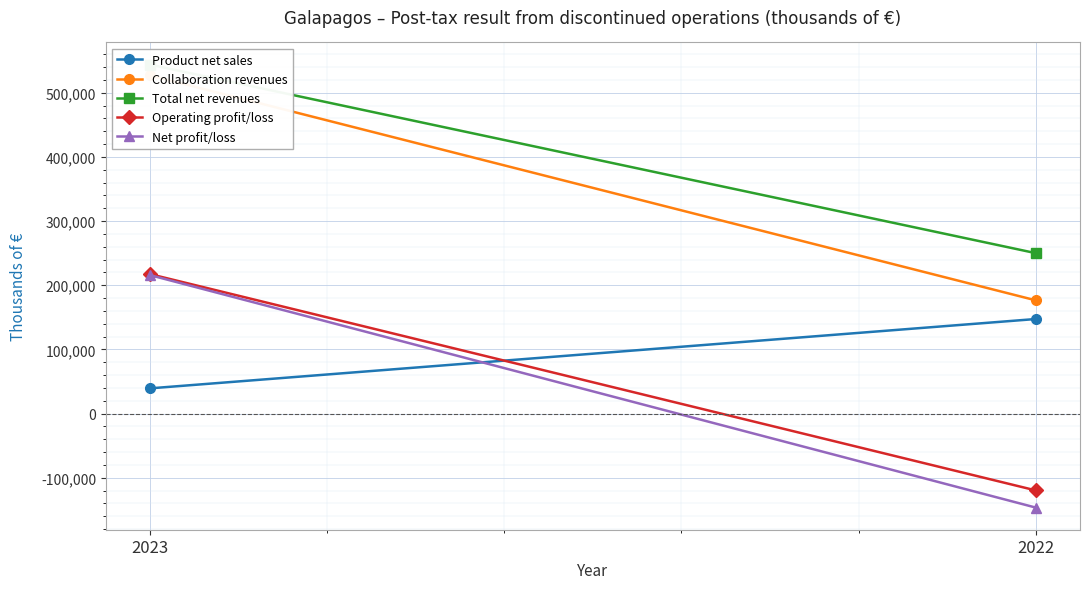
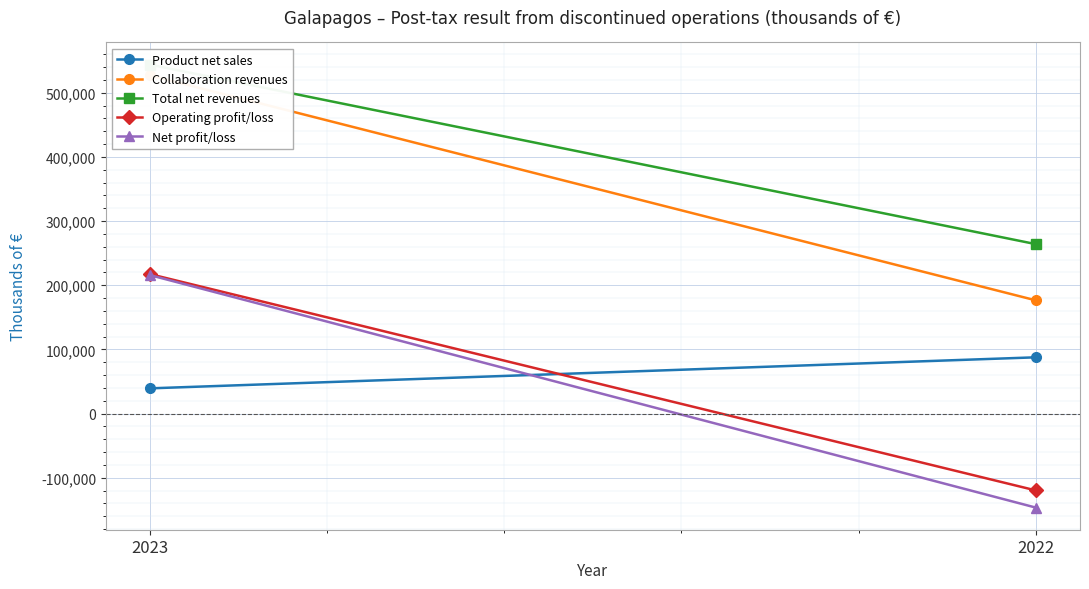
  {
    "Product net sales": {
      "2023": "40,000",
-     "2022": "150,000"
+     "2022": "90,000"
    },
    "Collaboration revenues": {
      "2022": "180,000"
    },
    "Total net revenues": {
-     "2022": "250,000"
+     "2022": "260,000"
    },
    "Operating profit/loss": {
      "2022": "-120,000"
    },
    "Net profit/loss": {
      "2022": "-150,000"
    }
  }
